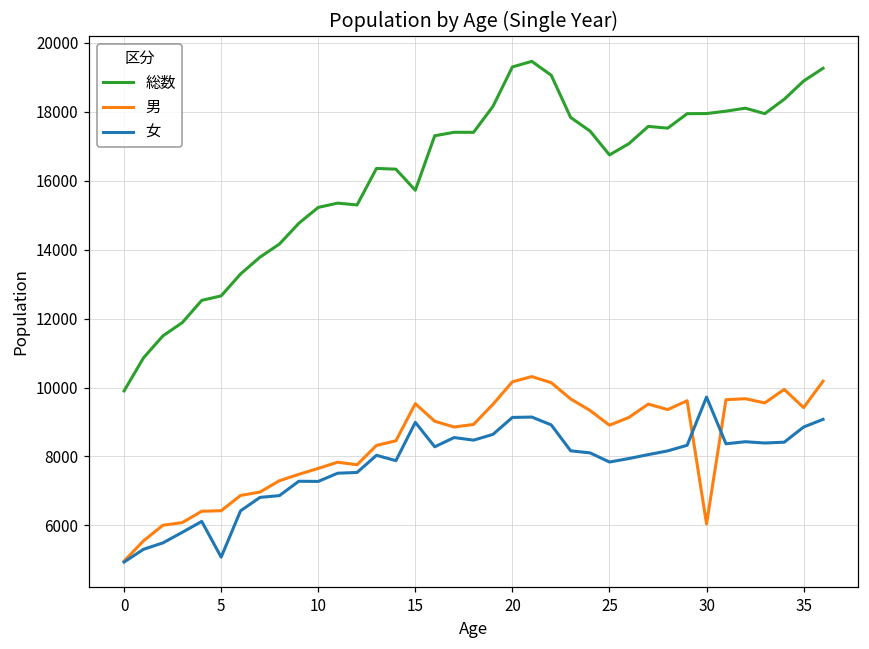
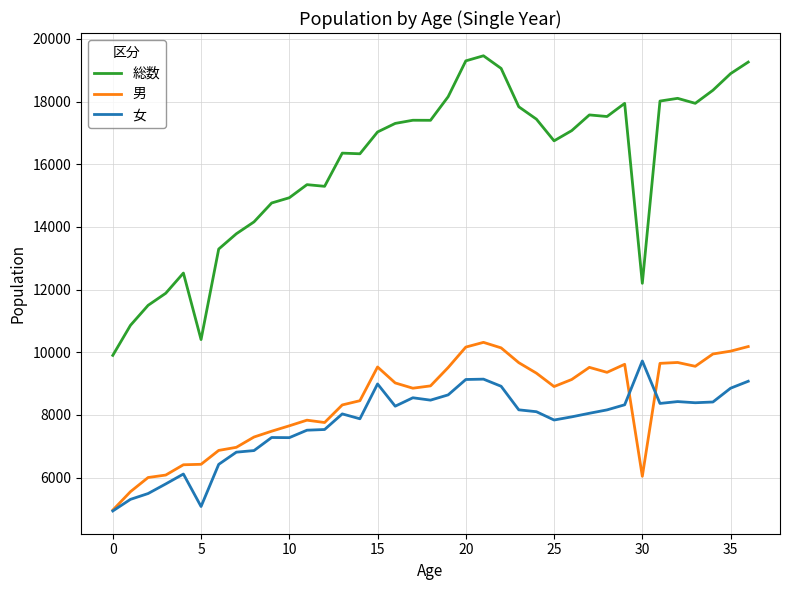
  {
    "総数": {
      "0": 9900,
-     "5": 12700,
-     "10": 15200,
-     "15": 15700,
+     "5": 10400,
+     "10": 14900,
+     "15": 17000,
      "20": 19300,
      "25": 16700,
-     "30": 17900,
+     "30": 12200,
      "35": 18900
    },
    "男": {
      "5": 6400,
      "10": 7700,
      "15": 9500,
      "20": 10200,
      "25": 8900,
      "30": 6000,
-     "35": 9400
+     "35": 10000
    },
    "女": {
      "5": 5100,
      "10": 7300,
      "15": 9000,
      "20": 9100,
      "25": 7800,
      "30": 9700,
      "35": 8900
    }
  }
